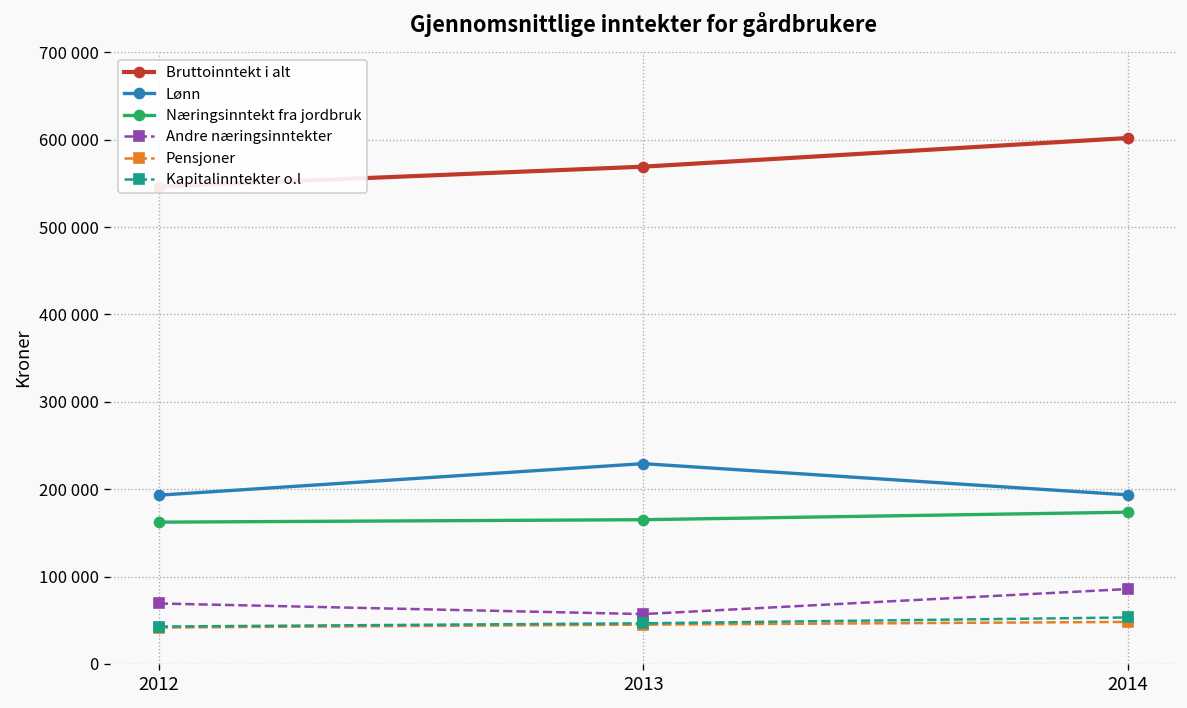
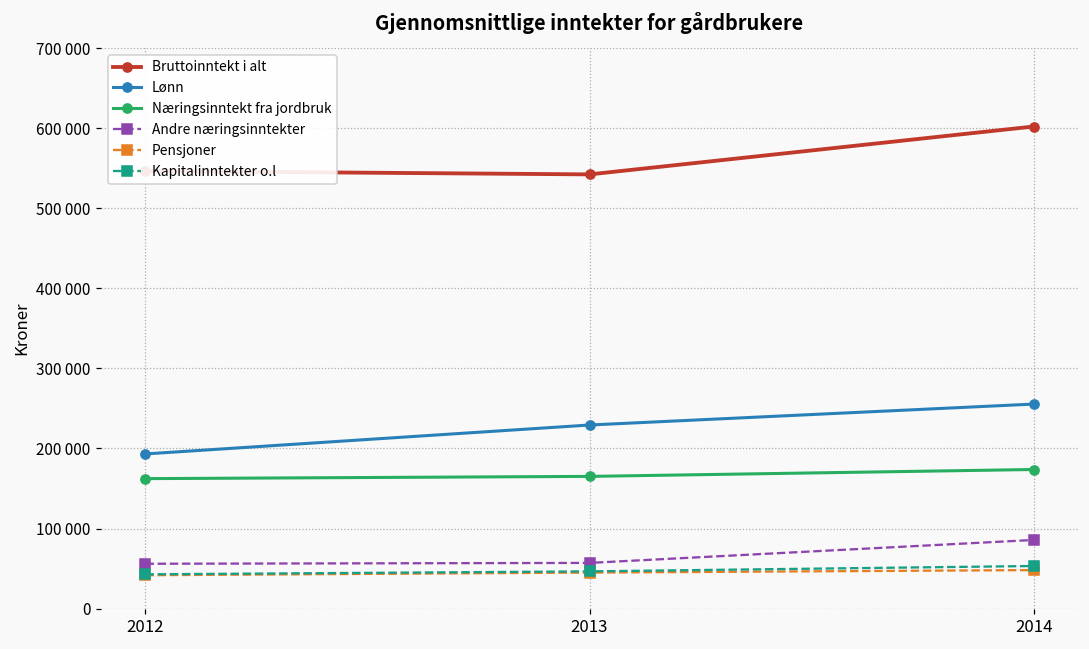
  {
    "Bruttoinntekt i alt": {
-     "2013": 570000,
+     "2013": 540000,
      "2014": 600000
    },
    "Lønn": {
      "2012": 190000,
      "2013": 230000,
-     "2014": 190000
+     "2014": 260000
    },
    "Andre næringsinntekter": {
-     "2012": 70000,
+     "2012": 60000,
      "2013": 60000,
      "2014": 90000
    },
    "Pensjoner": {
      "2014": 50000
    }
  }
